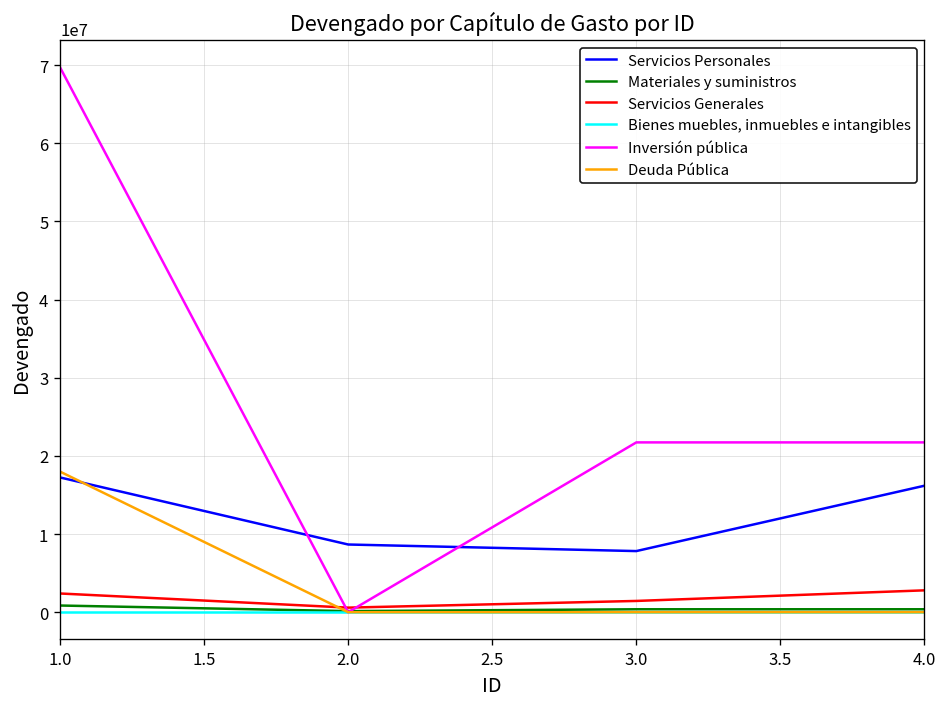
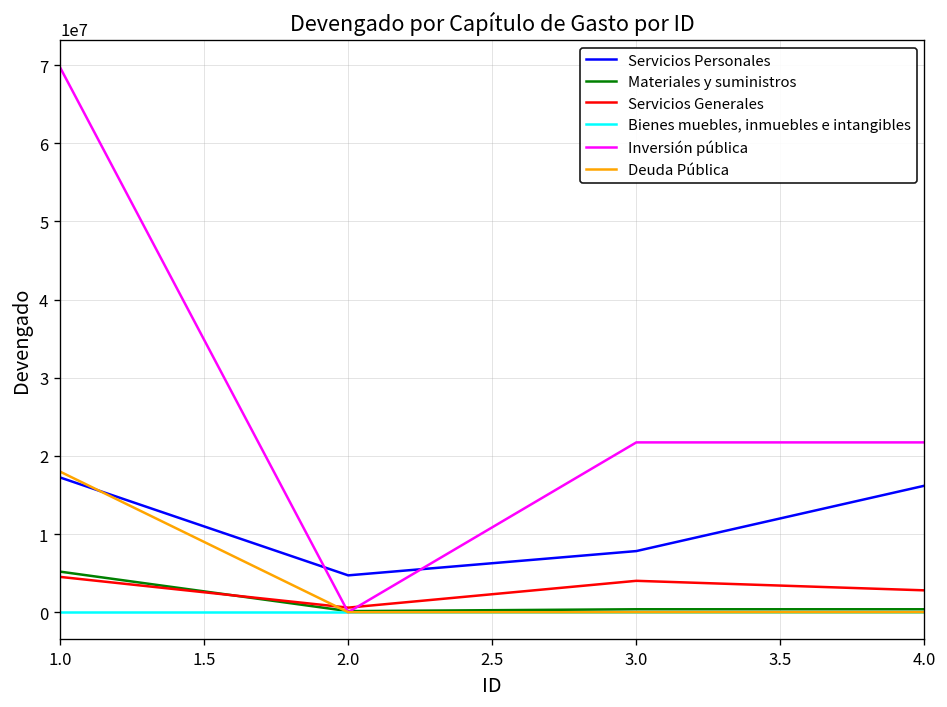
  {
    "Servicios Personales": {
      "1.0": 17000000,
-     "2.0": 9000000,
+     "2.0": 5000000,
      "3.0": 8000000,
      "4.0": 16000000
    },
    "Materiales y suministros": {
-     "1.0": 1000000
+     "1.0": 5000000
    },
    "Servicios Generales": {
-     "1.0": 2000000,
+     "1.0": 5000000,
      "2.0": 1000000,
-     "3.0": 1000000,
+     "3.0": 4000000,
      "4.0": 3000000
    },
    "Bienes muebles, inmuebles e intangibles": {
      "1.0": 0
    },
    "Inversión pública": {
      "1.0": 70000000,
      "3.0": 22000000,
      "4.0": 22000000
    },
    "Deuda Pública": {
      "1.0": 18000000
    }
  }
